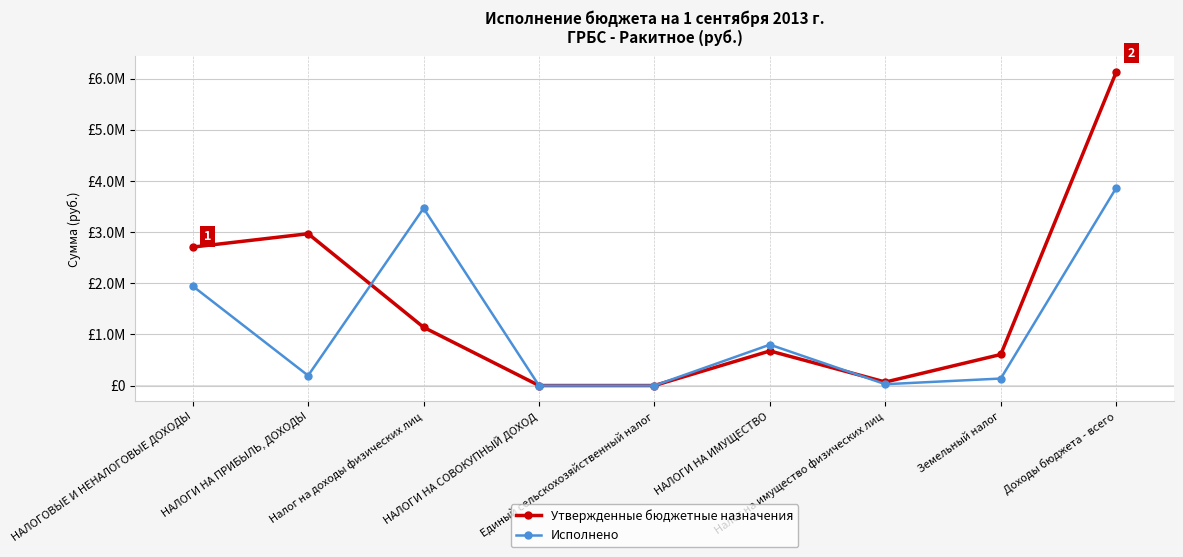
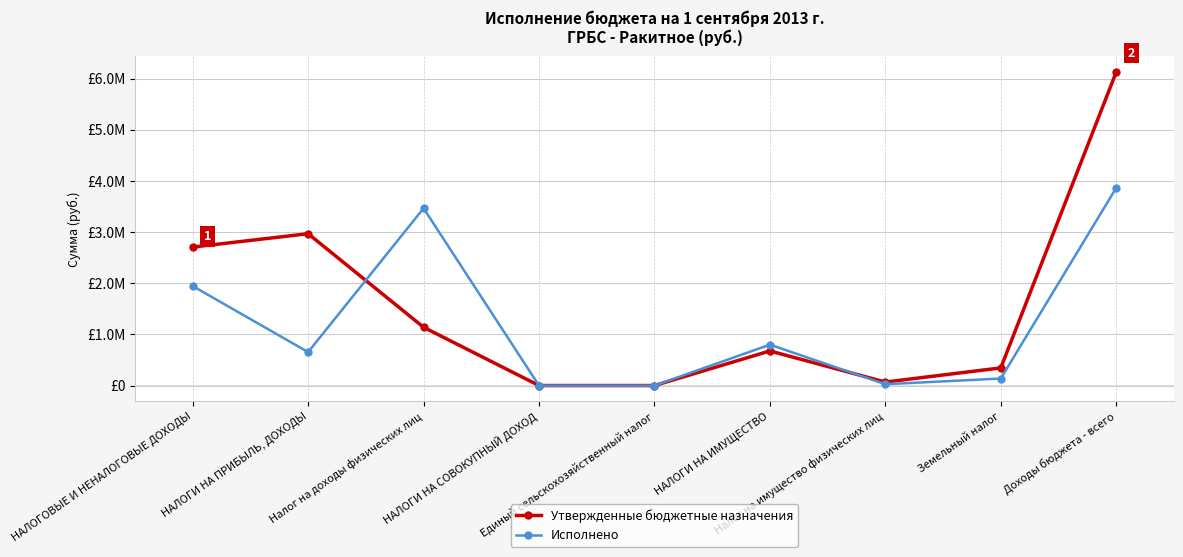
  {
    "Утвержденные бюджетные назначения": {
      "НАЛОГИ НА ПРИБЫЛЬ, ДОХОДЫ": "£3000000",
      "Налог на доходы физических лиц": "£1100000",
      "НАЛОГИ НА ИМУЩЕСТВО": "£700000",
-     "Земельный налог": "£600000"
+     "Земельный налог": "£300000"
    },
    "Исполнено": {
      "НАЛОГОВЫЕ И НЕНАЛОГОВЫЕ ДОХОДЫ": "£1900000",
-     "НАЛОГИ НА ПРИБЫЛЬ, ДОХОДЫ": "£200000",
+     "НАЛОГИ НА ПРИБЫЛЬ, ДОХОДЫ": "£700000",
      "Налог на доходы физических лиц": "£3500000",
      "НАЛОГИ НА ИМУЩЕСТВО": "£800000",
      "Земельный налог": "£100000",
      "Доходы бюджета - всего": "£3900000"
    }
  }
